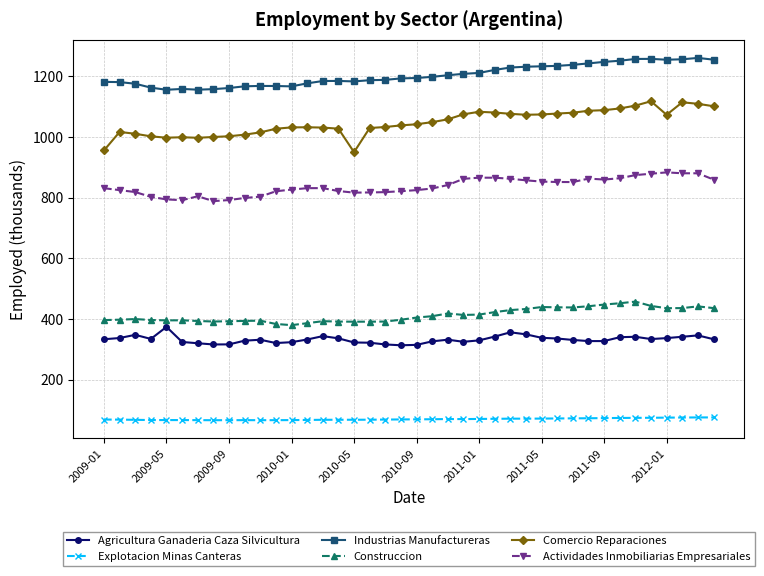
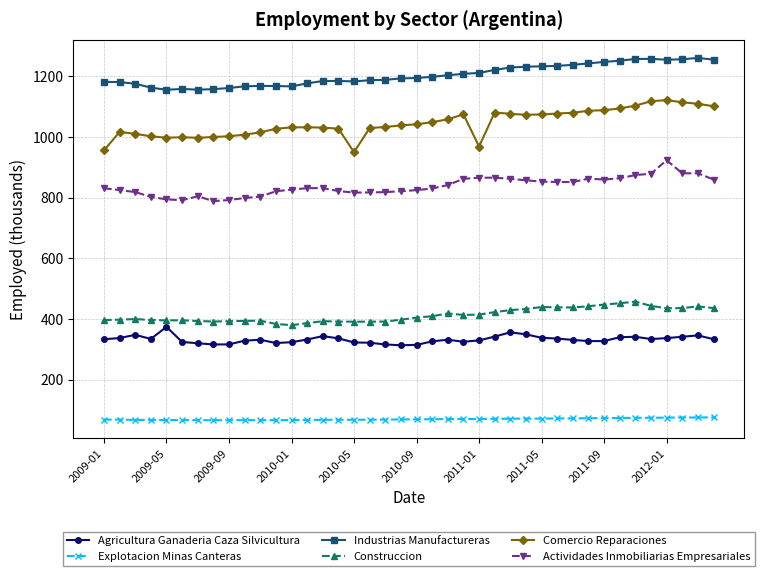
  {
    "Agricultura Ganaderia Caza Silvicultura": {
      "2009-01": 330,
      "2009-05": 370,
      "2009-09": 320,
      "2010-01": 320,
      "2010-05": 320,
      "2010-09": 310,
      "2011-01": 330,
      "2011-05": 340,
      "2011-09": 330,
      "2012-01": 340
    },
    "Explotacion Minas Canteras": {
      "2009-01": 70,
      "2009-05": 70,
      "2009-09": 70,
      "2010-01": 70,
      "2010-05": 70,
      "2010-09": 70,
      "2011-01": 70,
      "2011-05": 70,
      "2011-09": 70,
      "2012-01": 70
    },
    "Comercio Reparaciones": {
      "2009-01": 960,
      "2009-05": 1000,
      "2009-09": 1000,
      "2010-01": 1030,
      "2010-05": 950,
      "2010-09": 1040,
-     "2011-01": 1080,
+     "2011-01": 970,
      "2011-05": 1070,
      "2011-09": 1090,
-     "2012-01": 1070
+     "2012-01": 1120
    },
    "Actividades Inmobiliarias Empresariales": {
      "2009-01": 830,
      "2009-05": 790,
      "2009-09": 790,
      "2010-01": 830,
      "2010-05": 820,
      "2010-09": 820,
      "2011-01": 870,
      "2011-05": 850,
      "2011-09": 860,
-     "2012-01": 880
+     "2012-01": 920
    }
  }
